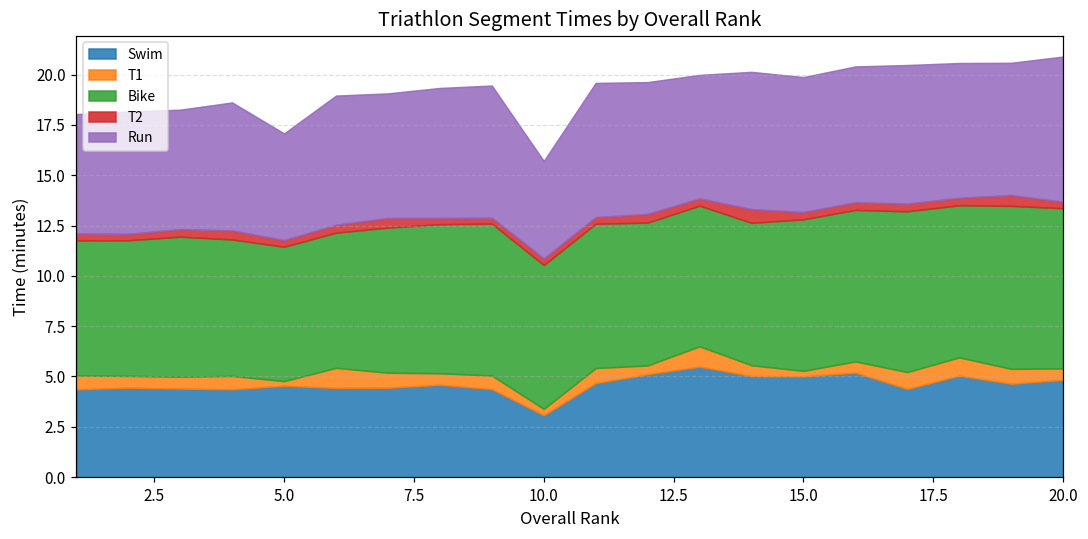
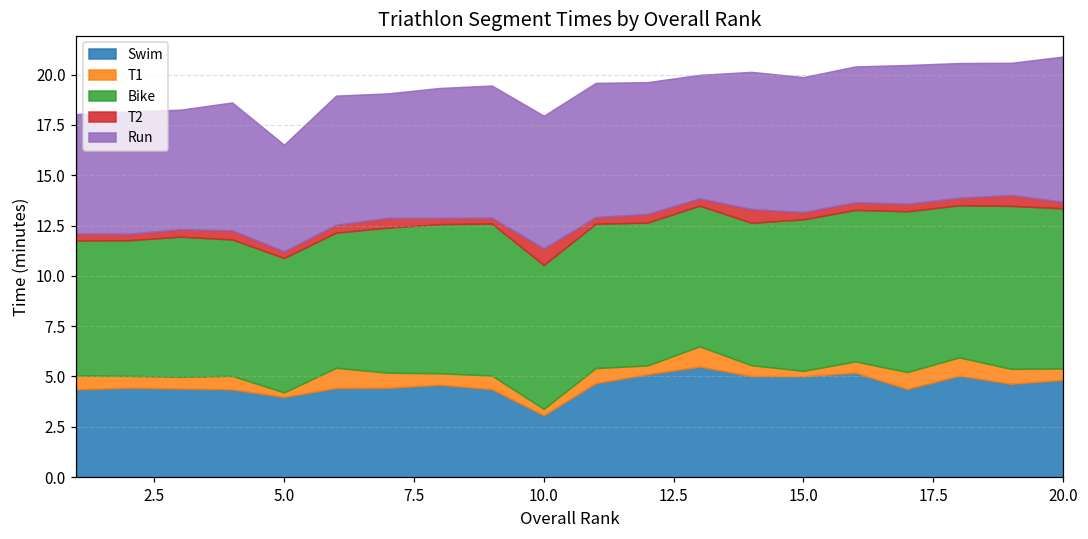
  {
    "Swim": {
-     "5.0": 4.5,
+     "5.0": 4.0,
      "10.0": 3.1,
      "15.0": 5.0,
      "20.0": 4.8
    },
    "T1": {
      "5.0": 0.2,
      "10.0": 0.3,
      "15.0": 0.3,
      "20.0": 0.6
    },
    "Bike": {
      "5.0": 6.7,
      "10.0": 7.1,
      "15.0": 7.5,
      "20.0": 8.0
    },
    "T2": {
      "5.0": 0.3,
-     "10.0": 0.3,
+     "10.0": 0.8,
      "15.0": 0.4,
      "20.0": 0.3
    },
    "Run": {
      "5.0": 5.3,
-     "10.0": 4.8,
+     "10.0": 6.6,
      "15.0": 6.7,
      "20.0": 7.2
    }
  }
